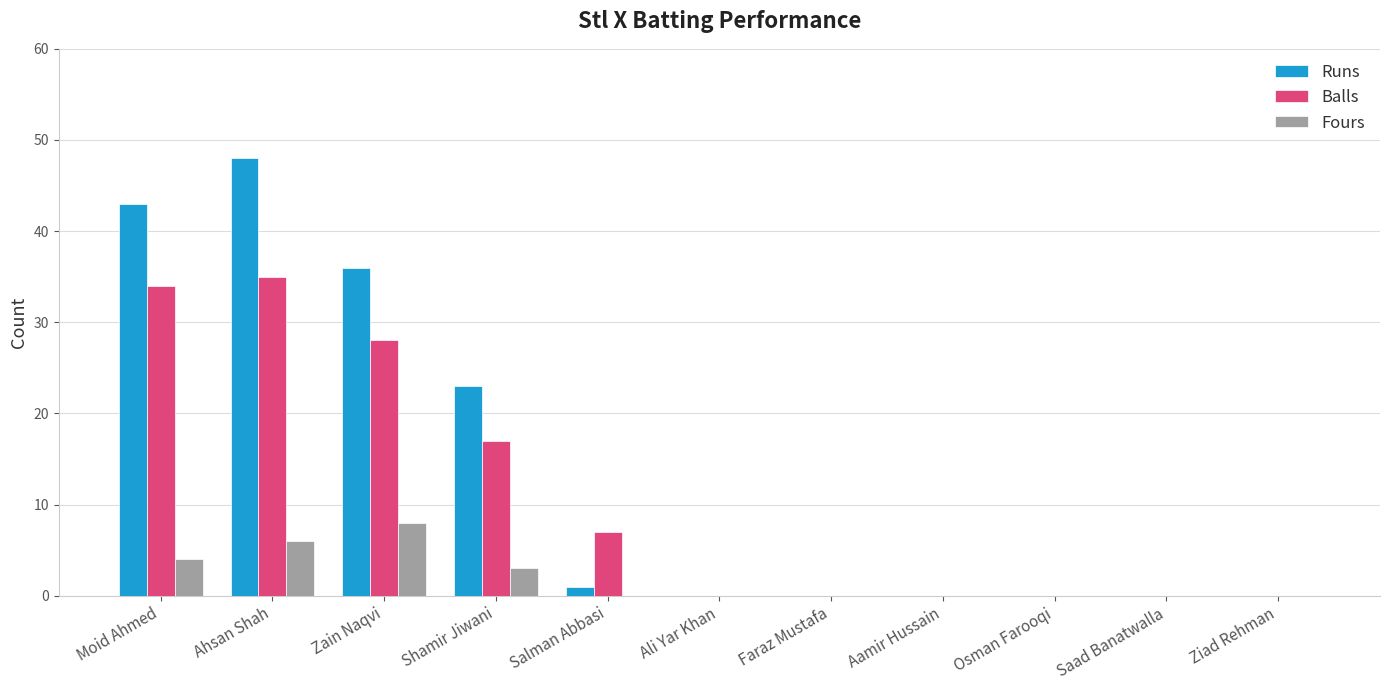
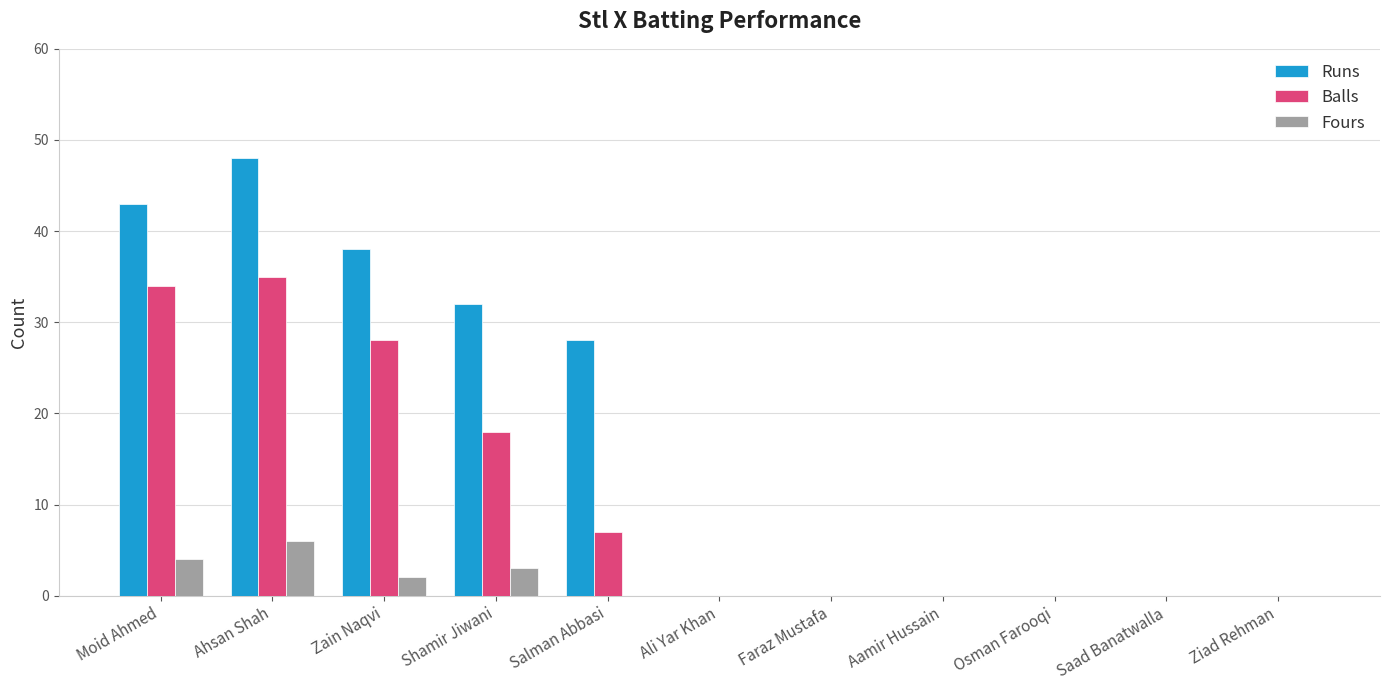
  {
    "Runs": {
      "Moid Ahmed": 43,
      "Ahsan Shah": 48,
-     "Zain Naqvi": 36,
-     "Shamir Jiwani": 23,
-     "Salman Abbasi": 1,
+     "Zain Naqvi": 38,
+     "Shamir Jiwani": 32,
+     "Salman Abbasi": 28,
      "Ali Yar Khan": 0,
      "Faraz Mustafa": 0,
      "Aamir Hussain": 0,
      "Osman Farooqi": 0,
      "Saad Banatwalla": 0,
      "Ziad Rehman": 0
    },
    "Balls": {
      "Moid Ahmed": 34,
      "Ahsan Shah": 35,
      "Zain Naqvi": 28,
-     "Shamir Jiwani": 17,
+     "Shamir Jiwani": 18,
      "Salman Abbasi": 7,
      "Ali Yar Khan": 0,
      "Faraz Mustafa": 0,
      "Aamir Hussain": 0,
      "Osman Farooqi": 0,
      "Saad Banatwalla": 0,
      "Ziad Rehman": 0
    },
    "Fours": {
      "Moid Ahmed": 4,
      "Ahsan Shah": 6,
-     "Zain Naqvi": 8,
+     "Zain Naqvi": 2,
      "Shamir Jiwani": 3,
      "Salman Abbasi": 0,
      "Ali Yar Khan": 0,
      "Faraz Mustafa": 0,
      "Aamir Hussain": 0,
      "Osman Farooqi": 0,
      "Saad Banatwalla": 0,
      "Ziad Rehman": 0
    }
  }
